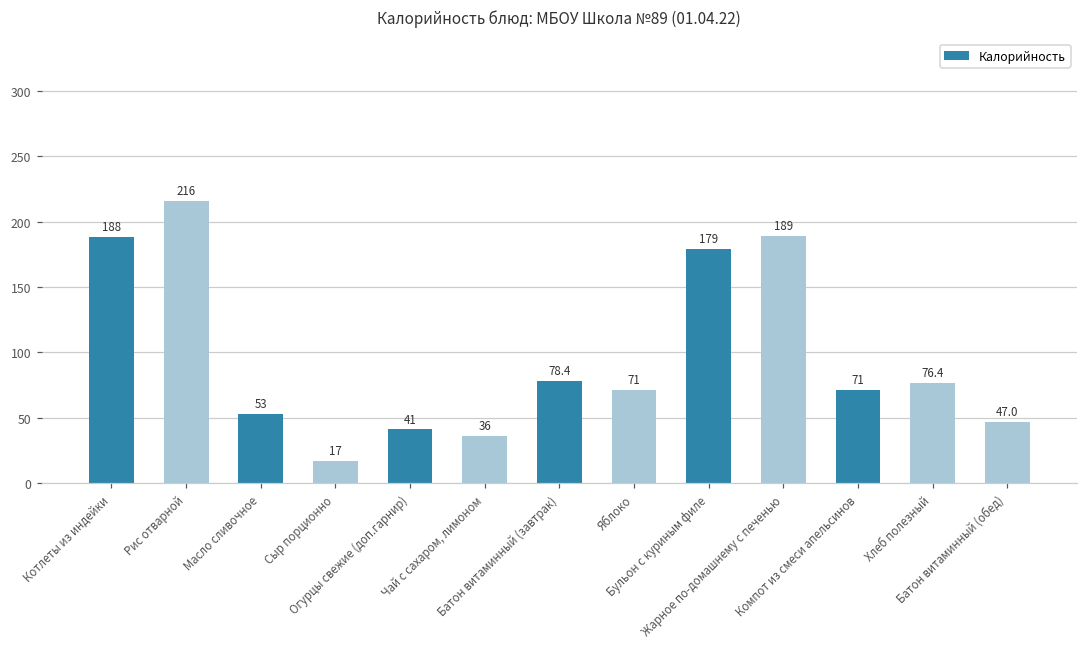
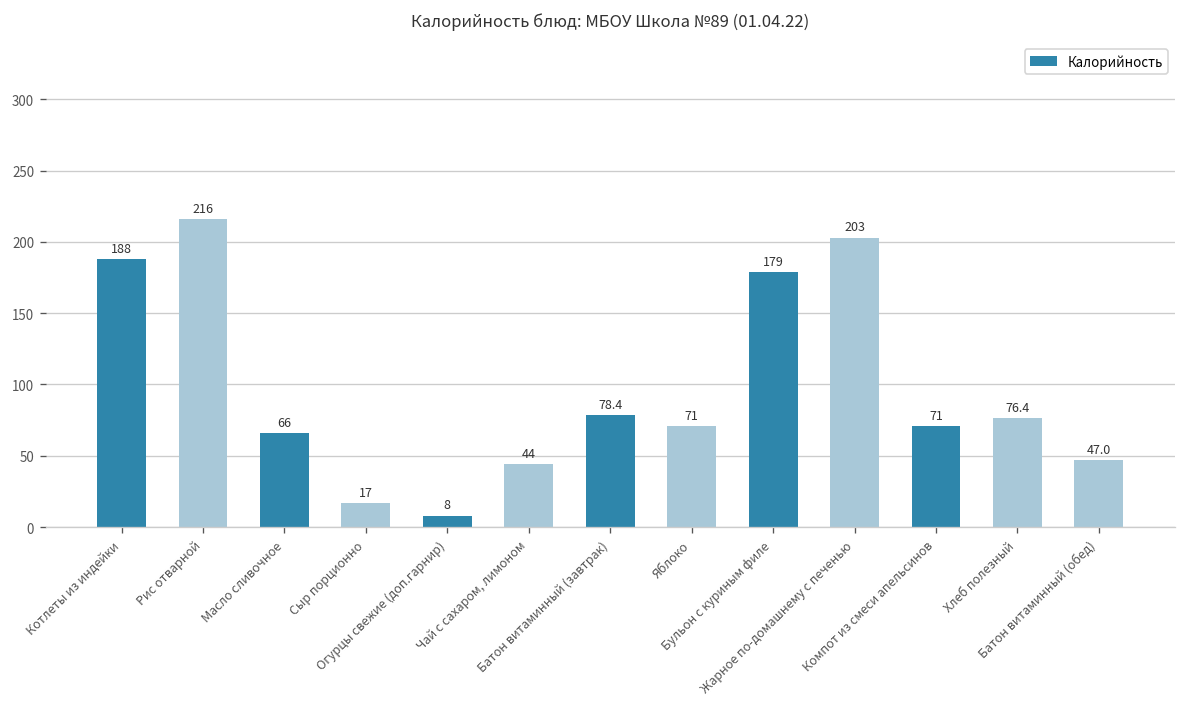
  {
    "Котлеты из индейки": 188,
    "Рис отварной": 216,
-   "Масло сливочное": 53,
+   "Масло сливочное": 66,
    "Сыр порционно": 17,
-   "Огурцы свежие (доп.гарнир)": 41,
-   "Чай с сахаром, лимоном": 36,
+   "Огурцы свежие (доп.гарнир)": 8,
+   "Чай с сахаром, лимоном": 44,
    "Батон витаминный (завтрак)": 78.4,
    "Яблоко": 71,
    "Бульон с куриным филе": 179,
-   "Жарное по-домашнему с печенью": 189,
+   "Жарное по-домашнему с печенью": 203,
    "Компот из смеси апельсинов": 71,
    "Хлеб полезный": 76.4,
    "Батон витаминный (обед)": 47.0
  }
